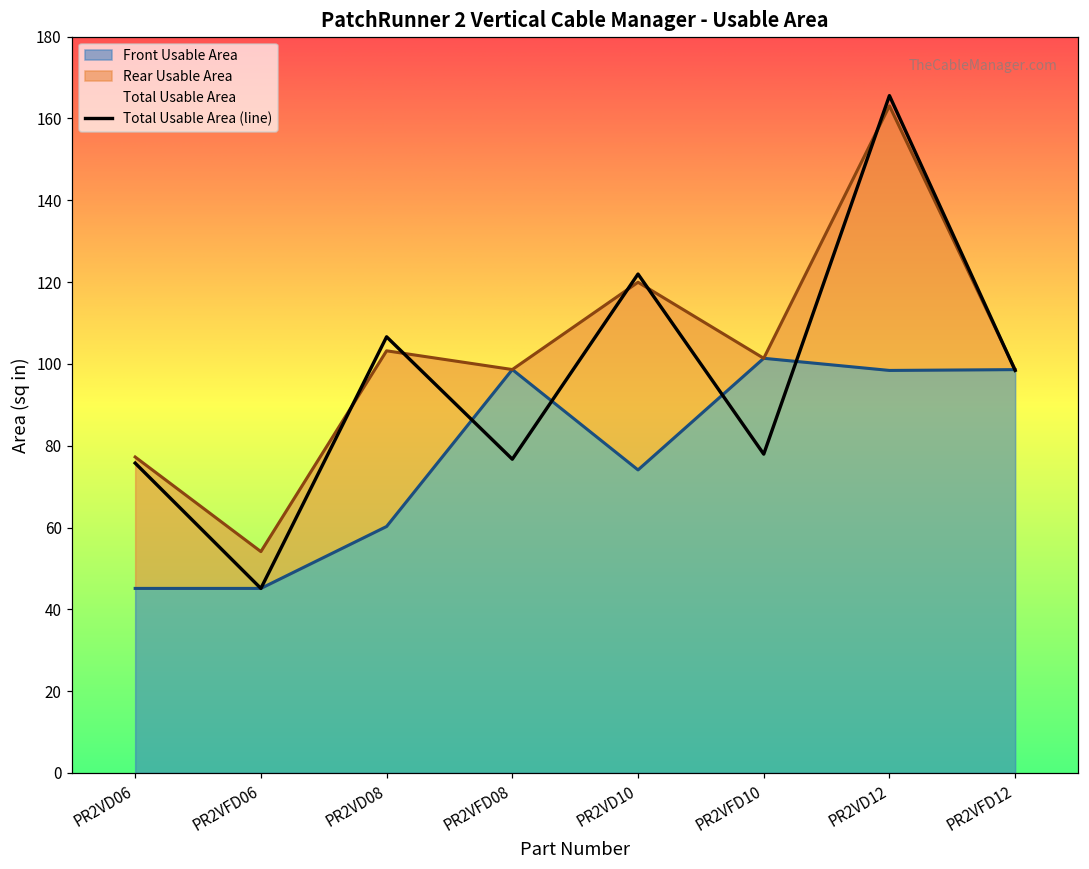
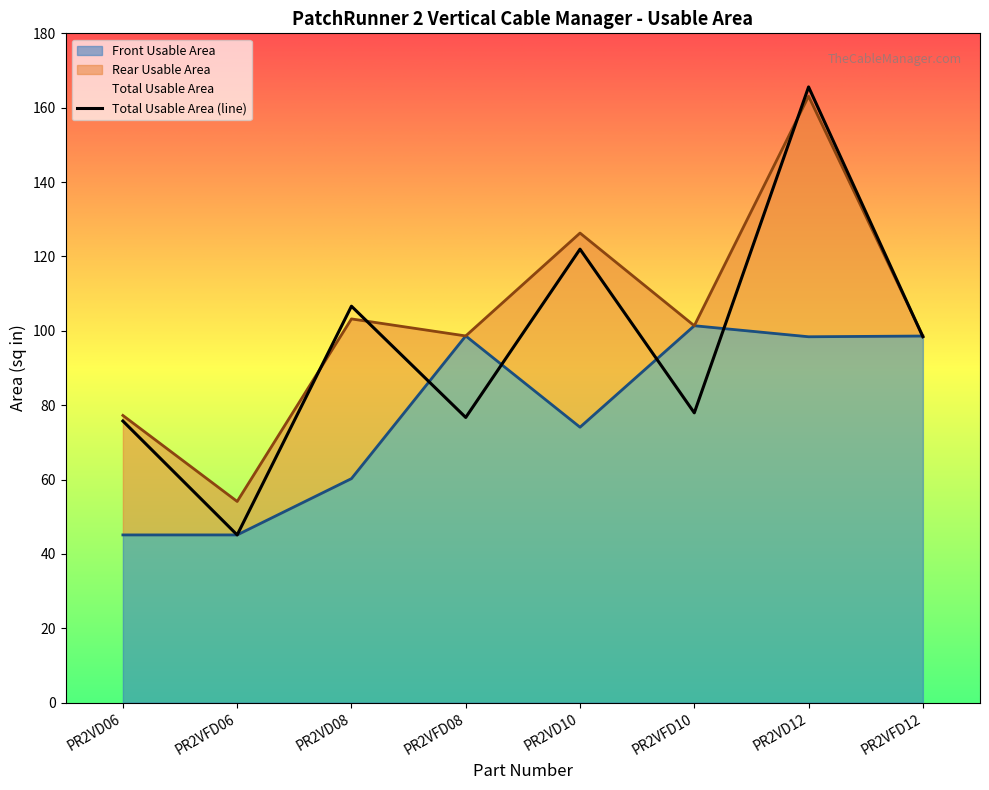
  {
    "Rear Usable Area": {
      "PR2VD06": 32,
      "PR2VFD06": 9,
      "PR2VD08": 43,
-     "PR2VD10": 46,
+     "PR2VD10": 52,
      "PR2VD12": 65
    }
  }
